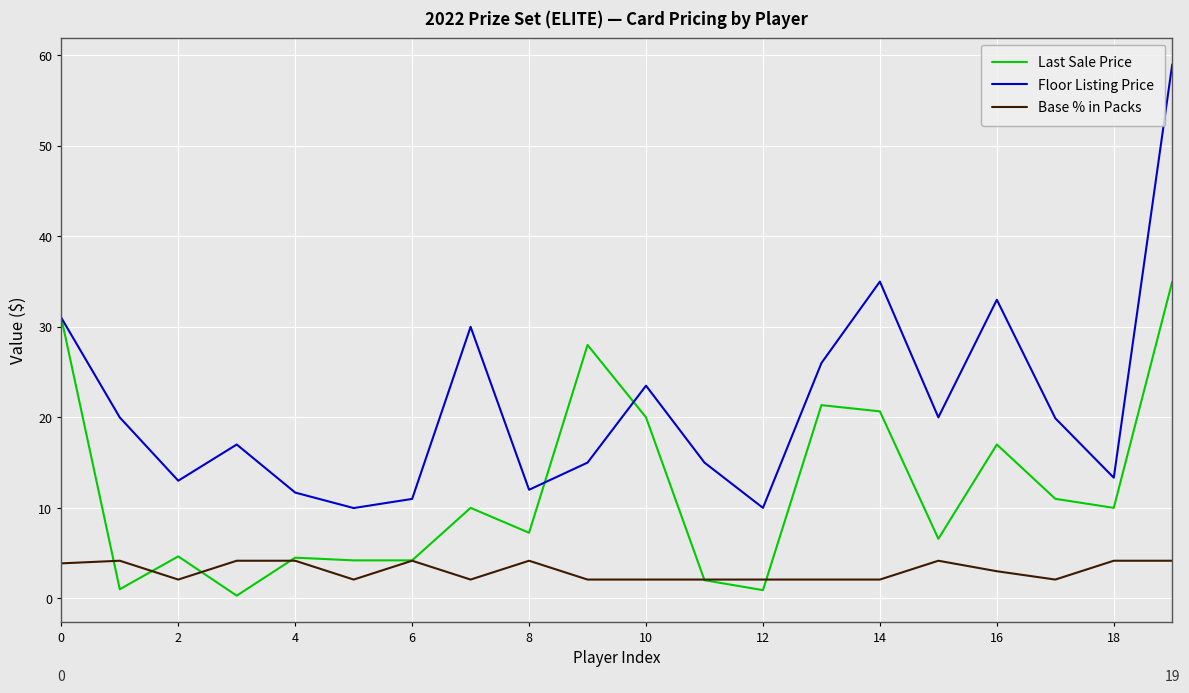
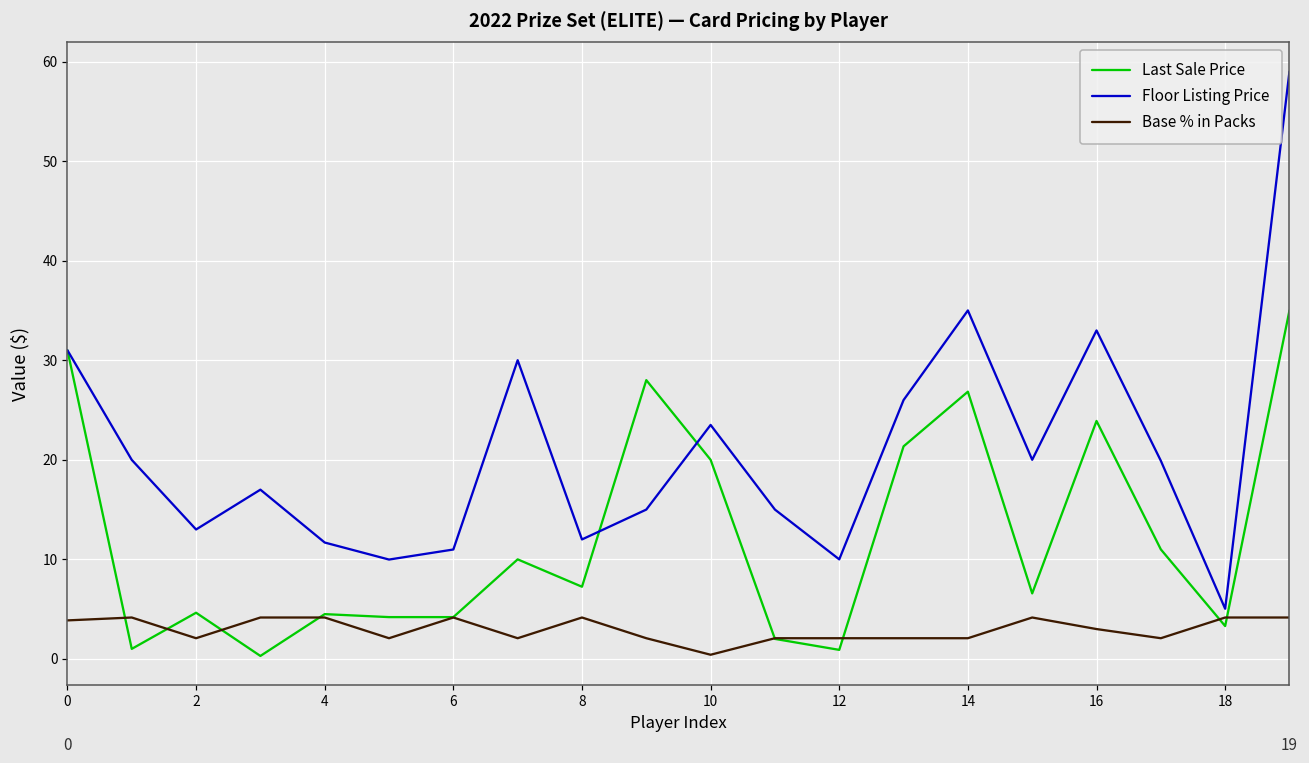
  {
    "Last Sale Price": {
      "2": 5,
      "4": 5,
      "8": 7,
      "10": 20,
      "12": 1,
-     "14": 21,
-     "16": 17,
-     "18": 10
+     "14": 27,
+     "16": 24,
+     "18": 3
    },
    "Floor Listing Price": {
      "2": 13,
      "4": 12,
      "6": 11,
      "8": 12,
      "10": 24,
      "12": 10,
      "14": 35,
      "16": 33,
-     "18": 13
+     "18": 5
    },
    "Base % in Packs": {
      "0": 4,
      "2": 2,
      "4": 4,
      "8": 4,
-     "10": 2,
+     "10": 0,
      "12": 2,
      "14": 2,
      "16": 3,
      "18": 4
    }
  }
